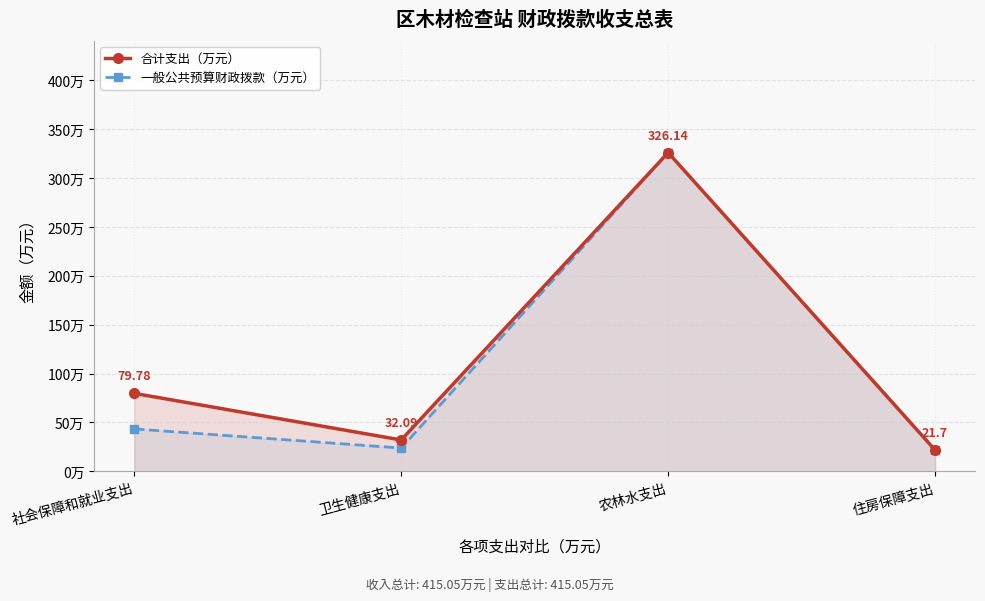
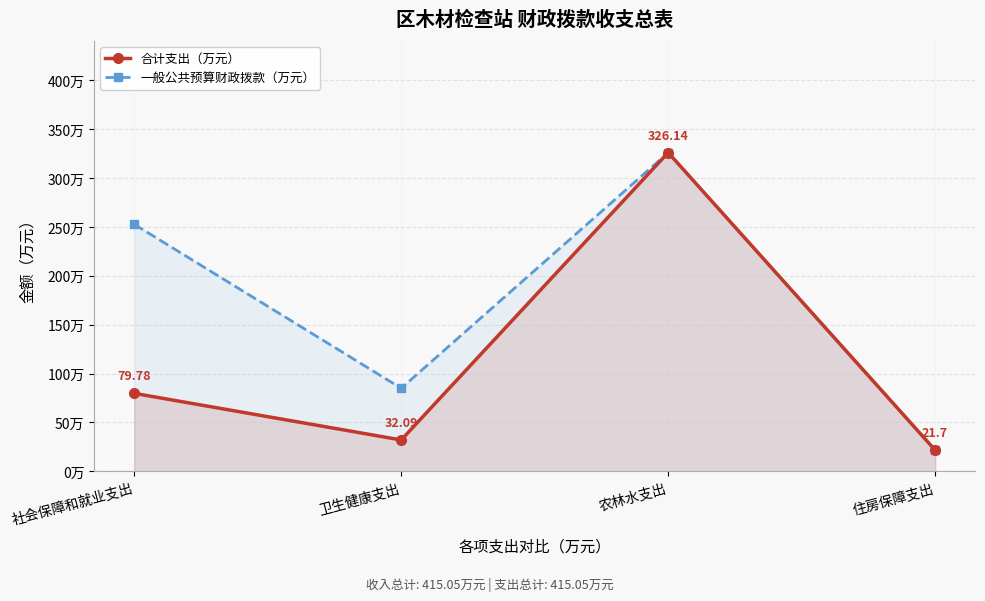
  {
    "合计支出（万元）": {
      "社会保障和就业支出": "79.78",
      "卫生健康支出": "32.09"
    },
    "一般公共预算财政拨款（万元）": {
-     "社会保障和就业支出": "40万",
-     "卫生健康支出": "20万"
+     "社会保障和就业支出": "250万",
+     "卫生健康支出": "80万"
    }
  }
